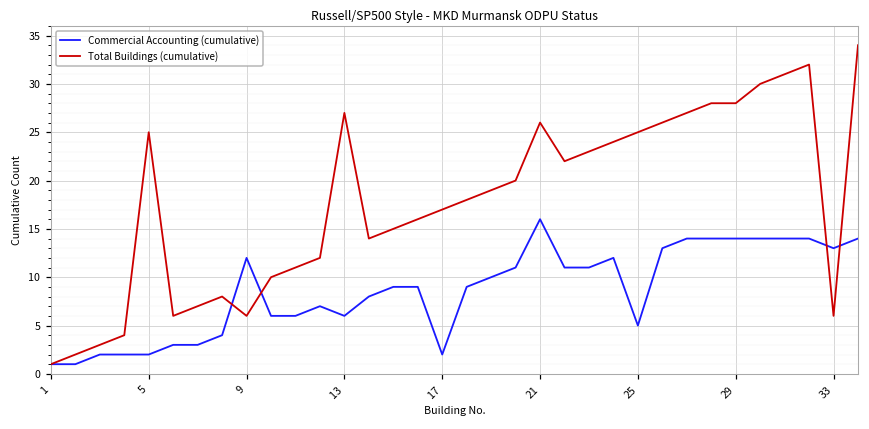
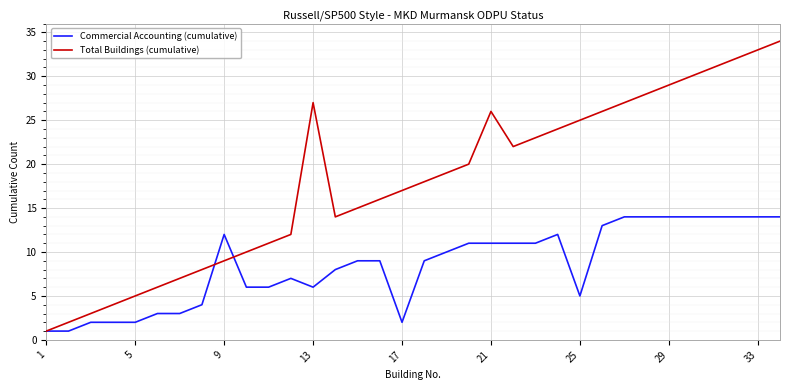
  {
    "Commercial Accounting (cumulative)": {
      "5": 2,
      "9": 12,
      "13": 6,
      "17": 2,
-     "21": 16,
+     "21": 11,
      "25": 5,
      "29": 14,
-     "33": 13
+     "33": 14
    },
    "Total Buildings (cumulative)": {
-     "5": 25,
-     "9": 6,
+     "5": 5,
+     "9": 9,
      "13": 27,
      "17": 17,
      "21": 26,
      "25": 25,
-     "29": 28,
-     "33": 6
+     "29": 29,
+     "33": 33
    }
  }
